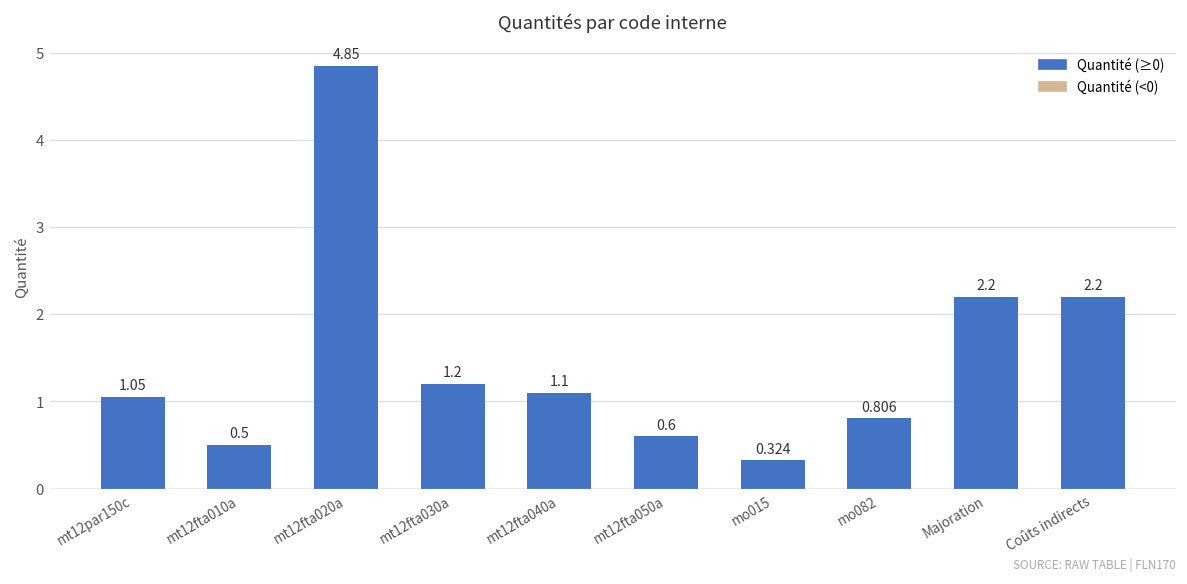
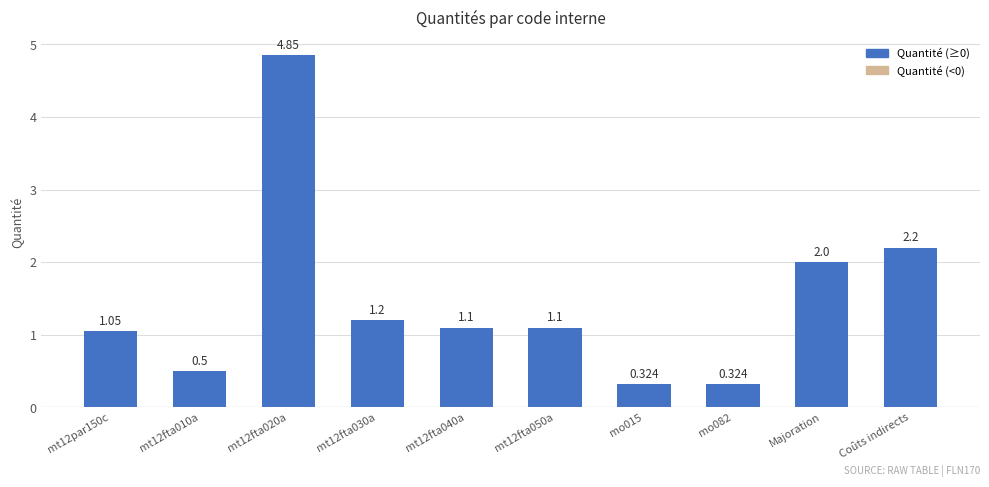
  {
    "mt12par150c": 1.05,
    "mt12fta010a": 0.5,
    "mt12fta020a": 4.85,
    "mt12fta030a": 1.2,
    "mt12fta040a": 1.1,
-   "mt12fta050a": 0.6,
+   "mt12fta050a": 1.1,
    "mo015": 0.324,
-   "mo082": 0.806,
-   "Majoration": 2.2,
+   "mo082": 0.324,
+   "Majoration": 2.0,
    "Coûts indirects": 2.2
  }
